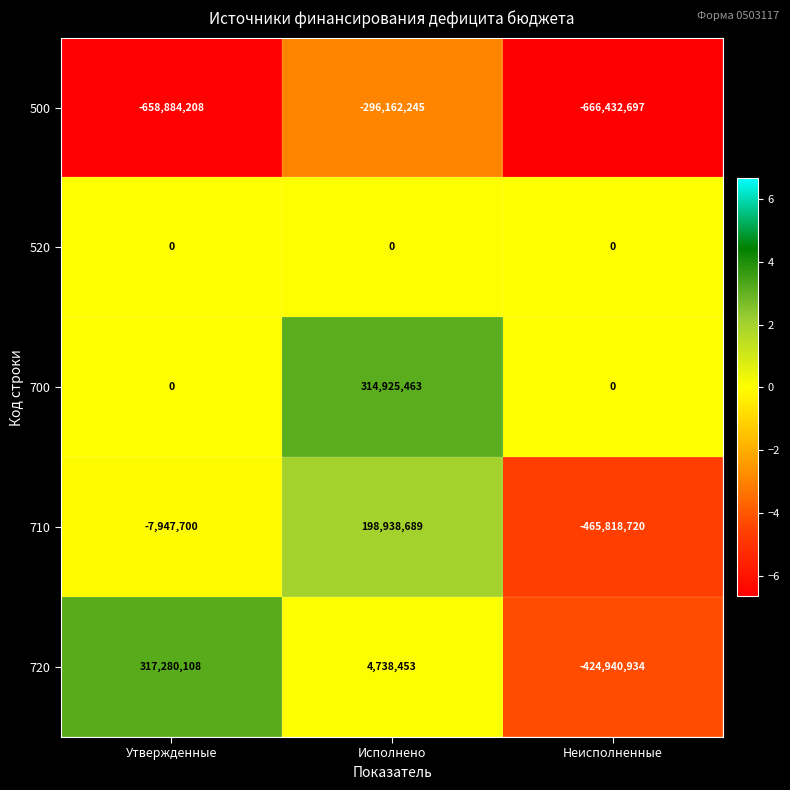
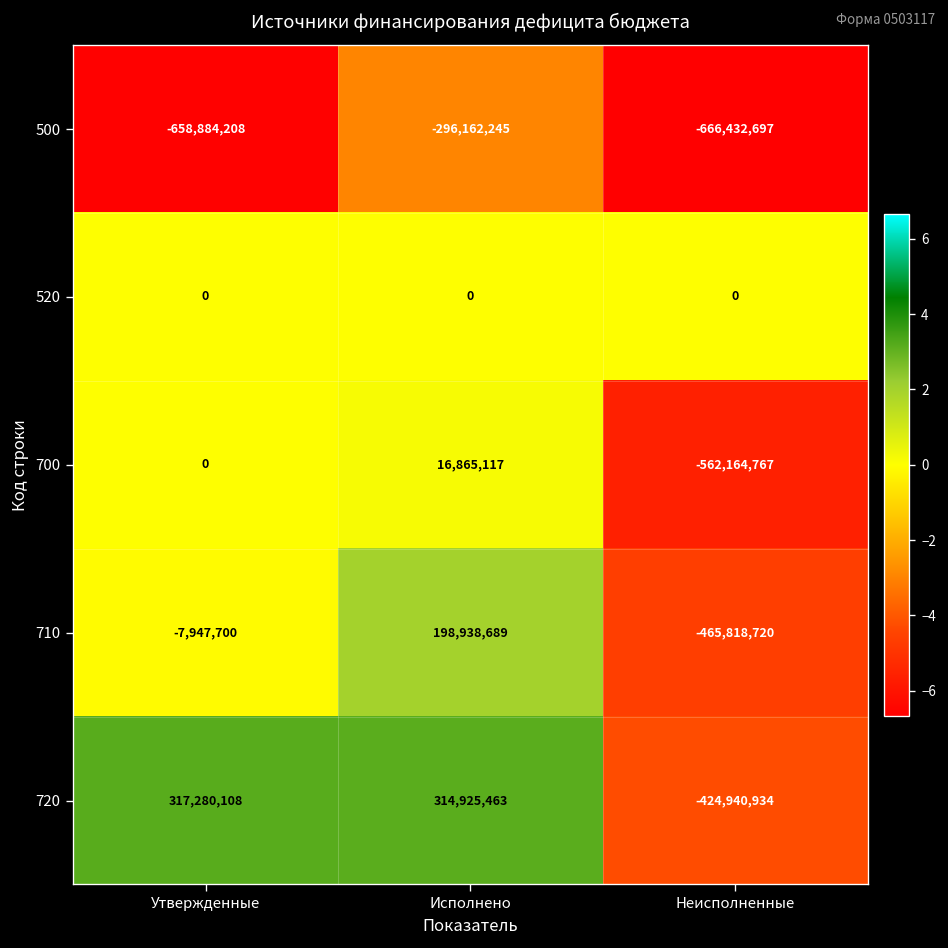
  {
    "500": {
      "Утвержденные": "-658,884,208",
      "Исполнено": "-296,162,245",
      "Неисполненные": "-666,432,697"
    },
    "520": {
      "Утвержденные": "0",
      "Исполнено": "0",
      "Неисполненные": "0"
    },
    "700": {
      "Утвержденные": "0",
-     "Исполнено": "314,925,463",
-     "Неисполненные": "0"
+     "Исполнено": "16,865,117",
+     "Неисполненные": "-562,164,767"
    },
    "710": {
      "Утвержденные": "-7,947,700",
      "Исполнено": "198,938,689",
      "Неисполненные": "-465,818,720"
    },
    "720": {
      "Утвержденные": "317,280,108",
-     "Исполнено": "4,738,453",
+     "Исполнено": "314,925,463",
      "Неисполненные": "-424,940,934"
    }
  }
